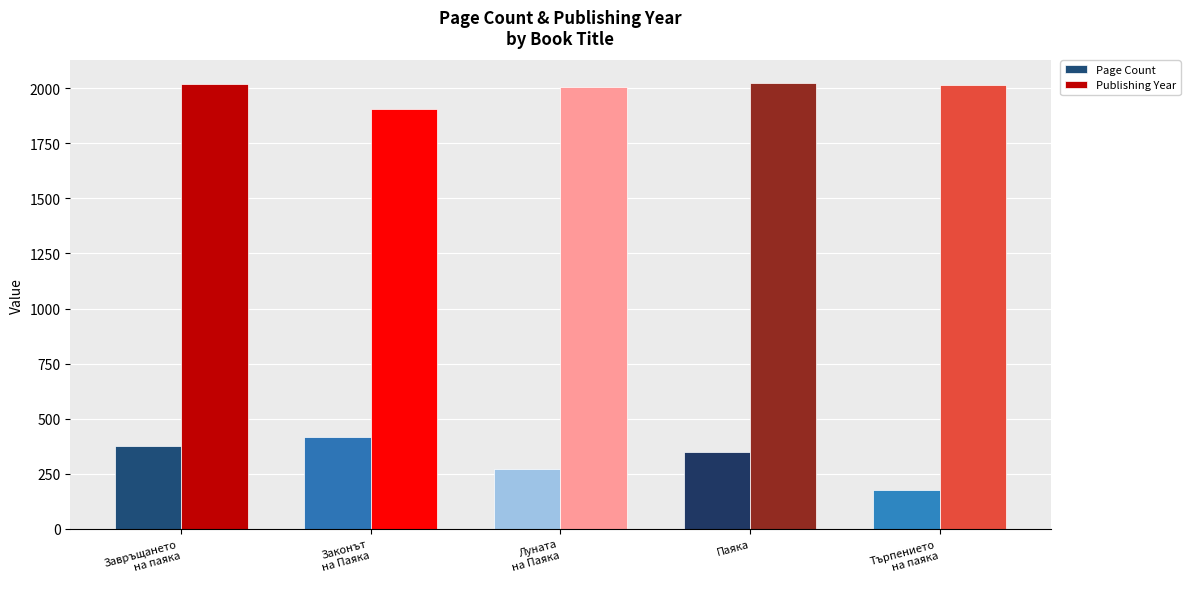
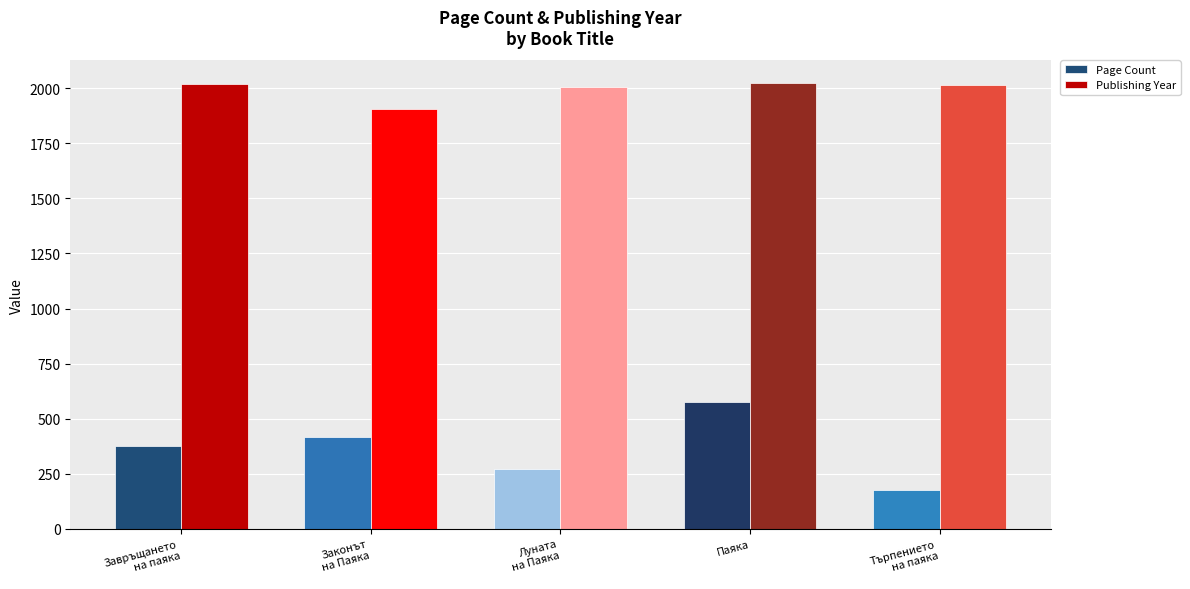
  {
    "Page Count": {
      "Завръщането на паяка": 380,
      "Законът на Паяка": 420,
      "Луната на Паяка": 270,
-     "Паяка": 350,
+     "Паяка": 580,
      "Търпението на паяка": 180
    },
    "Publishing Year": {
      "Завръщането на паяка": 2020,
      "Законът на Паяка": 1900,
      "Луната на Паяка": 2010,
      "Паяка": 2020,
      "Търпението на паяка": 2020
    }
  }
